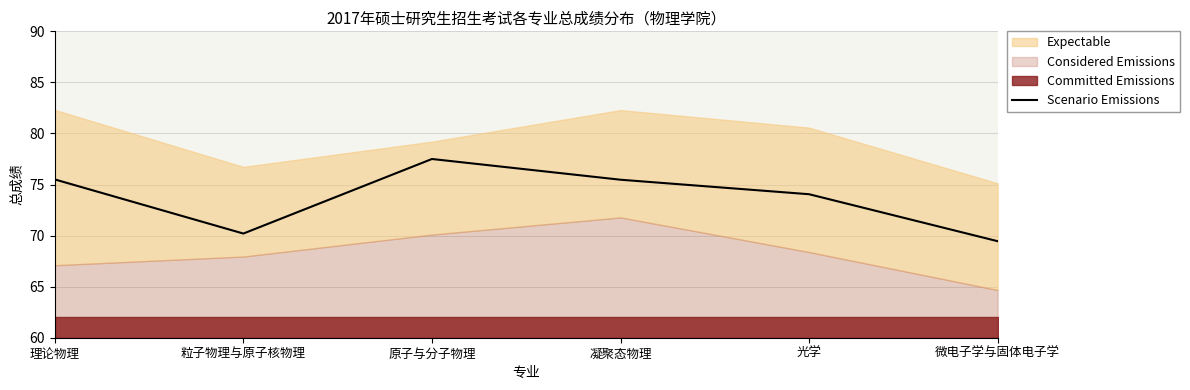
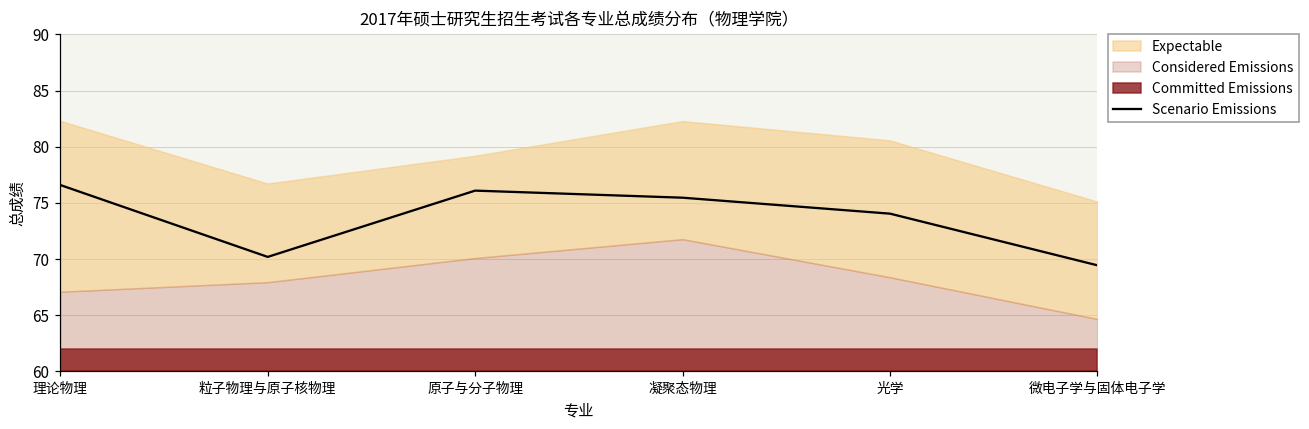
  {
    "Scenario Emissions": {
-     "理论物理": 75.5,
+     "理论物理": 76.6,
      "粒子物理与原子核物理": 70.2,
-     "原子与分子物理": 77.5,
+     "原子与分子物理": 76.1,
      "凝聚态物理": 75.5,
      "光学": 74.1,
      "微电子学与固体电子学": 69.5
    },
    "Committed Emissions": {
      "理论物理": 62.0,
      "粒子物理与原子核物理": 62.0,
      "原子与分子物理": 62.0,
      "凝聚态物理": 62.0,
      "光学": 62.0,
      "微电子学与固体电子学": 62.0
    }
  }
